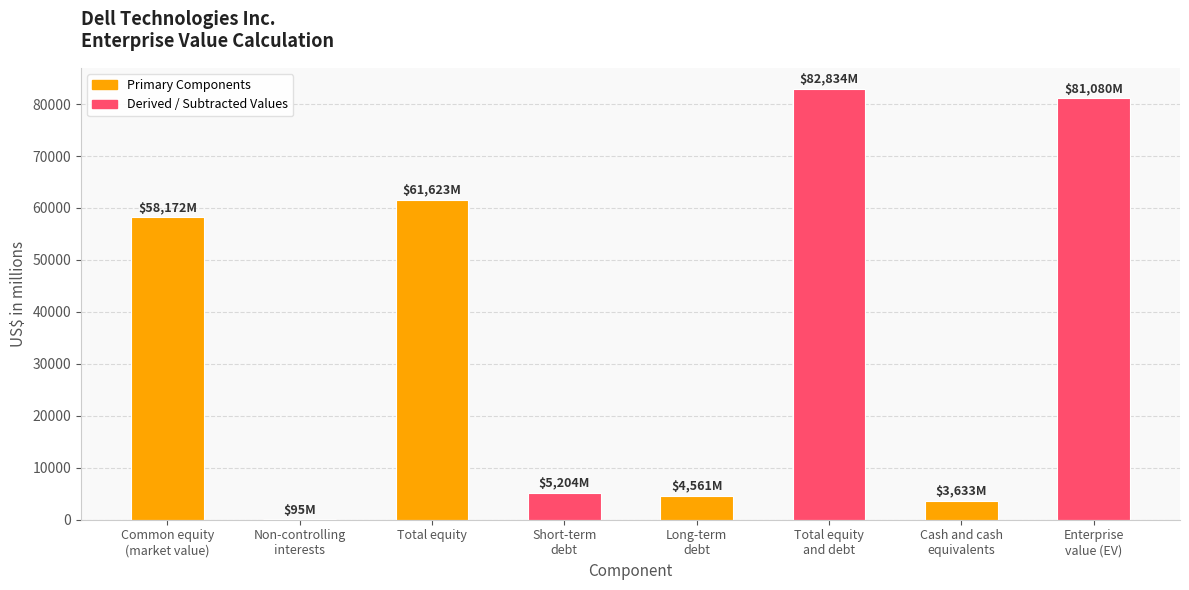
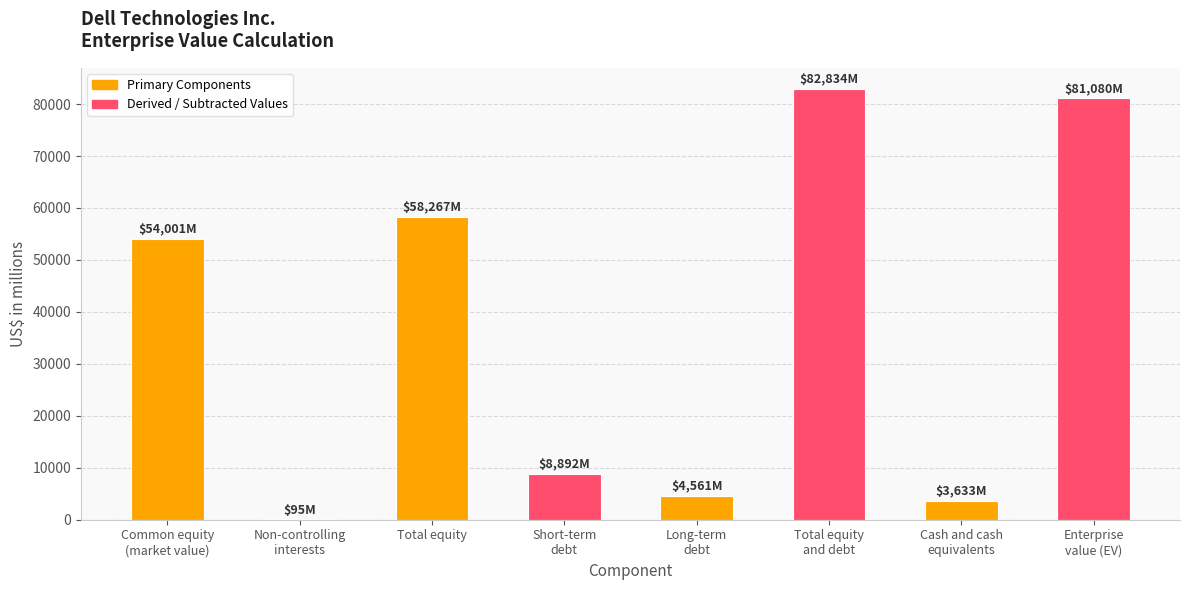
  {
-   "Common equity (market value)": "$58,172M",
+   "Common equity (market value)": "$54,001M",
    "Non-controlling interests": "$95M",
-   "Total equity": "$61,623M",
-   "Short-term debt": "$5,204M",
+   "Total equity": "$58,267M",
+   "Short-term debt": "$8,892M",
    "Long-term debt": "$4,561M",
    "Total equity and debt": "$82,834M",
    "Cash and cash equivalents": "$3,633M",
    "Enterprise value (EV)": "$81,080M"
  }
